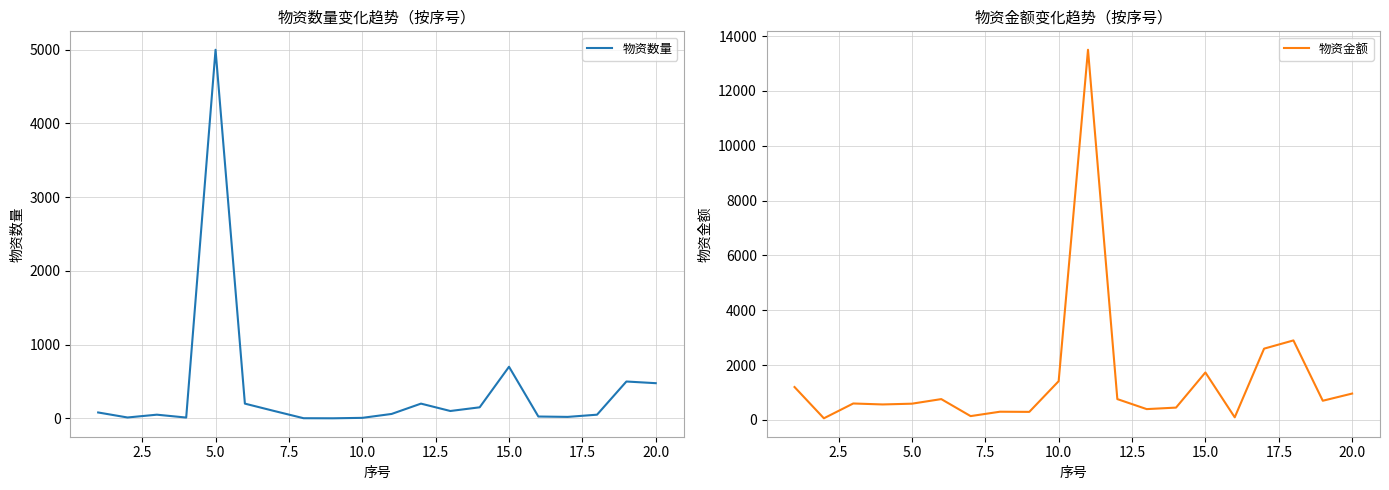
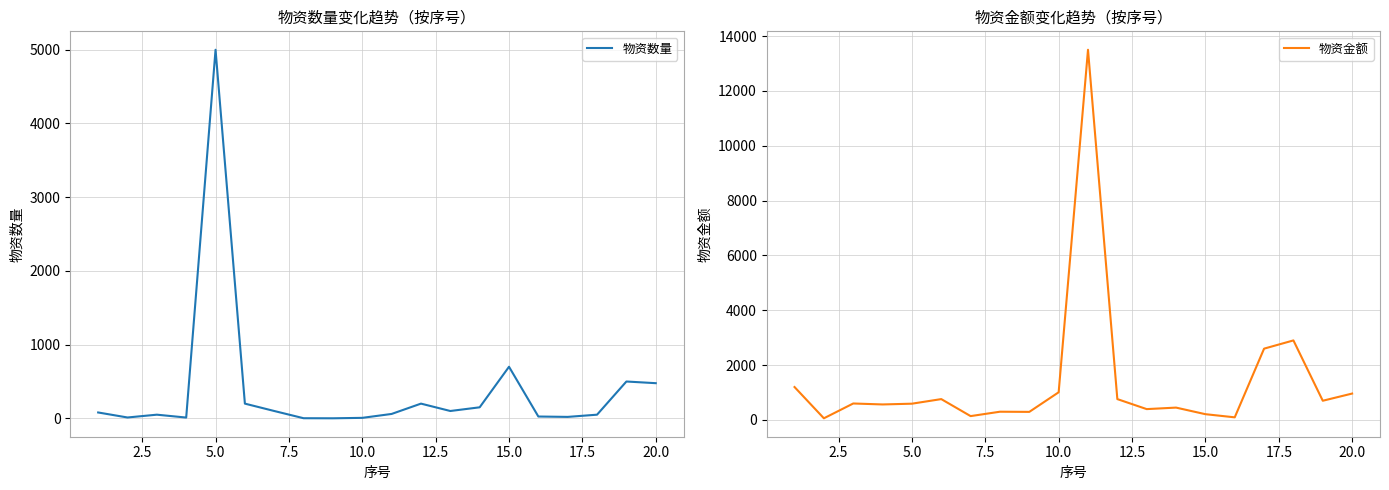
  {
    "物资数量变化趋势（按序号）": {
      "5.0": 5000,
      "10.0": 0,
      "15.0": 700,
      "20.0": 500
    },
    "物资金额变化趋势（按序号）": {
      "5.0": 600,
-     "10.0": 1400,
-     "15.0": 1700,
+     "10.0": 1000,
+     "15.0": 200,
      "20.0": 1000
    }
  }
